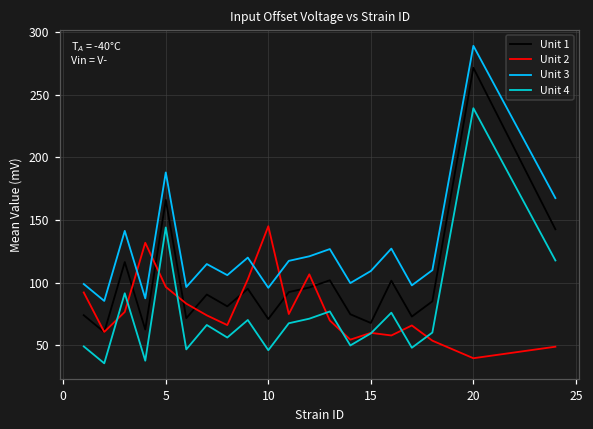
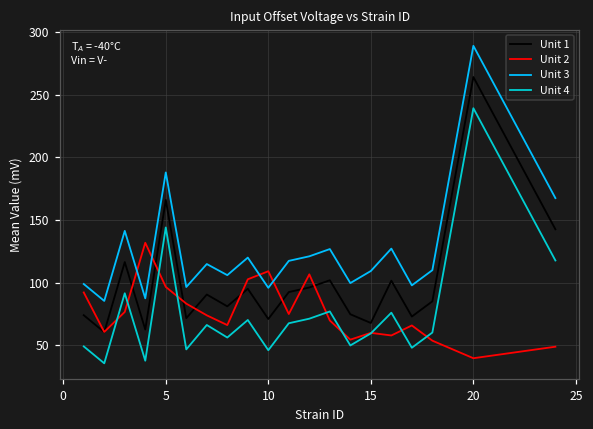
  {
    "Unit 1": {
      "5": 166,
      "10": 71,
      "15": 68,
-     "20": 271
+     "20": 264
    },
    "Unit 2": {
      "5": 97,
-     "10": 145,
+     "10": 109,
      "20": 40
    }
  }
